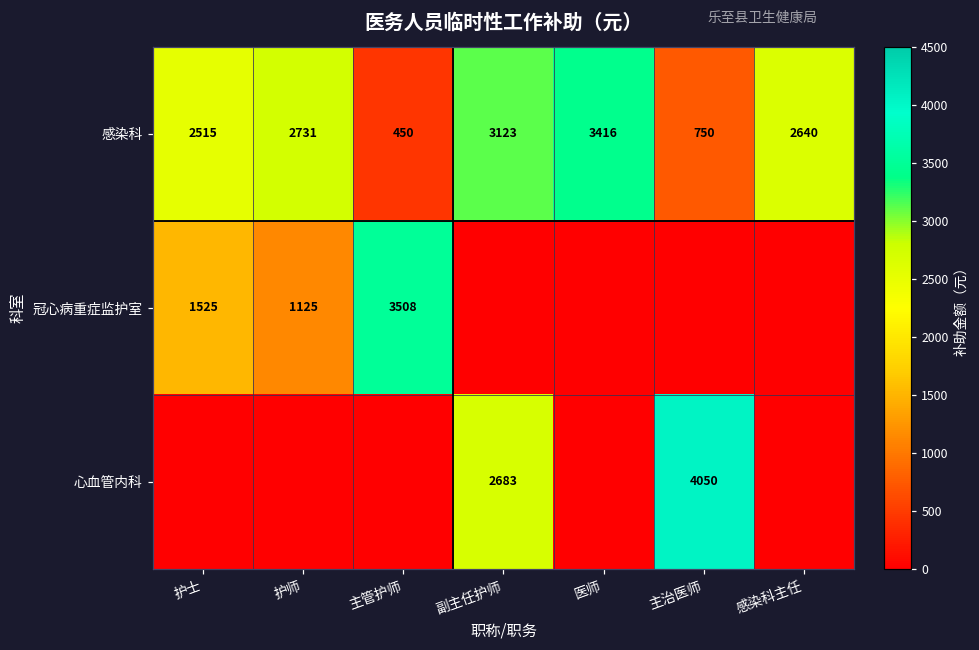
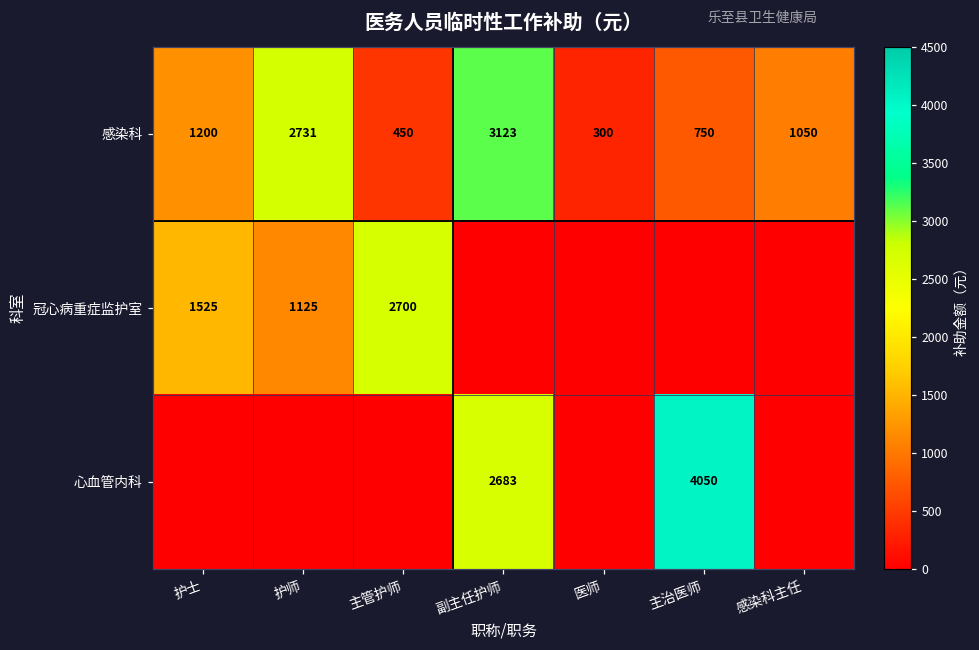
  {
    "感染科": {
-     "护士": 2515,
+     "护士": 1200,
      "护师": 2731,
      "主管护师": 450,
      "副主任护师": 3123,
-     "医师": 3416,
+     "医师": 300,
      "主治医师": 750,
-     "感染科主任": 2640
+     "感染科主任": 1050
    },
    "冠心病重症监护室": {
      "护士": 1525,
      "护师": 1125,
-     "主管护师": 3508
+     "主管护师": 2700
    },
    "心血管内科": {
      "副主任护师": 2683,
      "主治医师": 4050
    }
  }
